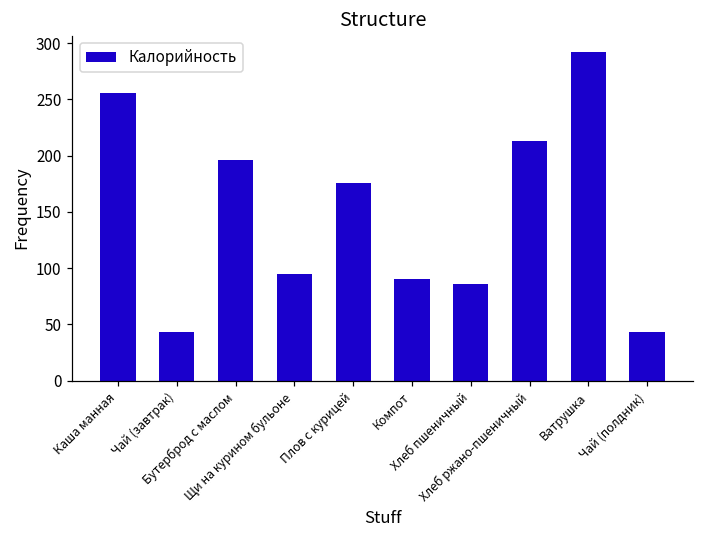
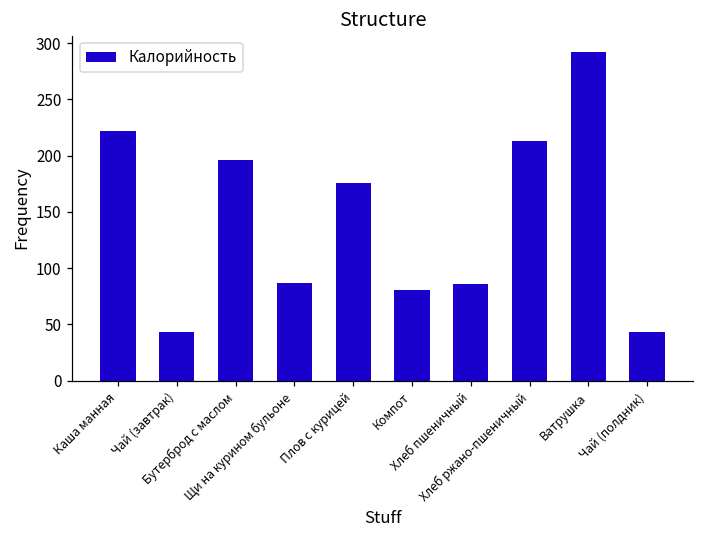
  {
-   "Каша манная": 256,
+   "Каша манная": 222,
    "Чай (завтрак)": 43,
    "Бутерброд с маслом": 196,
-   "Щи на курином бульоне": 94,
+   "Щи на курином бульоне": 86,
    "Плов с курицей": 176,
-   "Компот": 90,
+   "Компот": 81,
    "Хлеб пшеничный": 86,
    "Хлеб ржано-пшеничный": 213,
    "Ватрушка": 292,
    "Чай (полдник)": 43
  }
